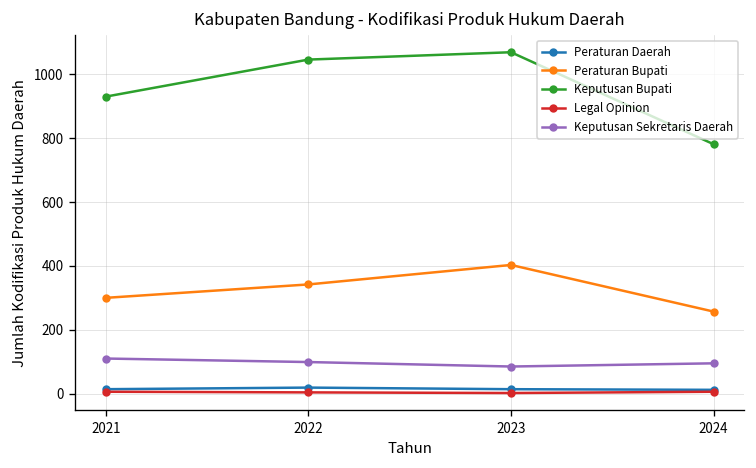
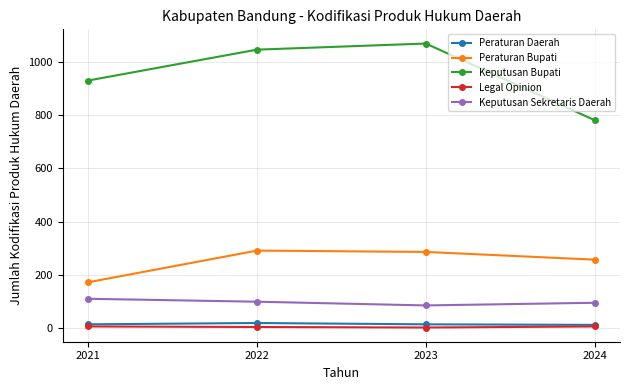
  {
    "Peraturan Daerah": {
      "2022": 20,
      "2023": 10
    },
    "Peraturan Bupati": {
-     "2021": 300,
-     "2022": 340,
-     "2023": 400,
+     "2021": 170,
+     "2022": 290,
+     "2023": 290,
      "2024": 260
    },
    "Keputusan Bupati": {
      "2021": 930,
      "2022": 1050,
      "2023": 1070,
      "2024": 780
    },
    "Legal Opinion": {
      "2022": 0,
      "2023": 0
    },
    "Keputusan Sekretaris Daerah": {
      "2021": 110,
      "2022": 100,
      "2023": 90,
      "2024": 100
    }
  }
